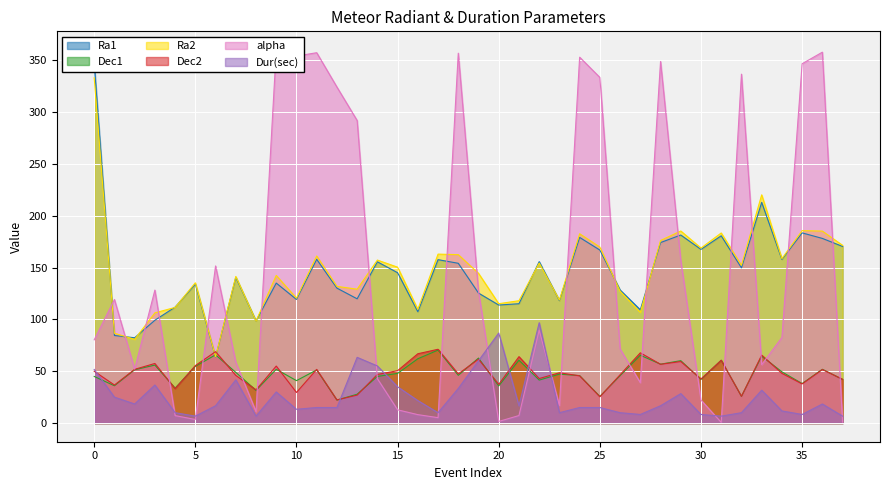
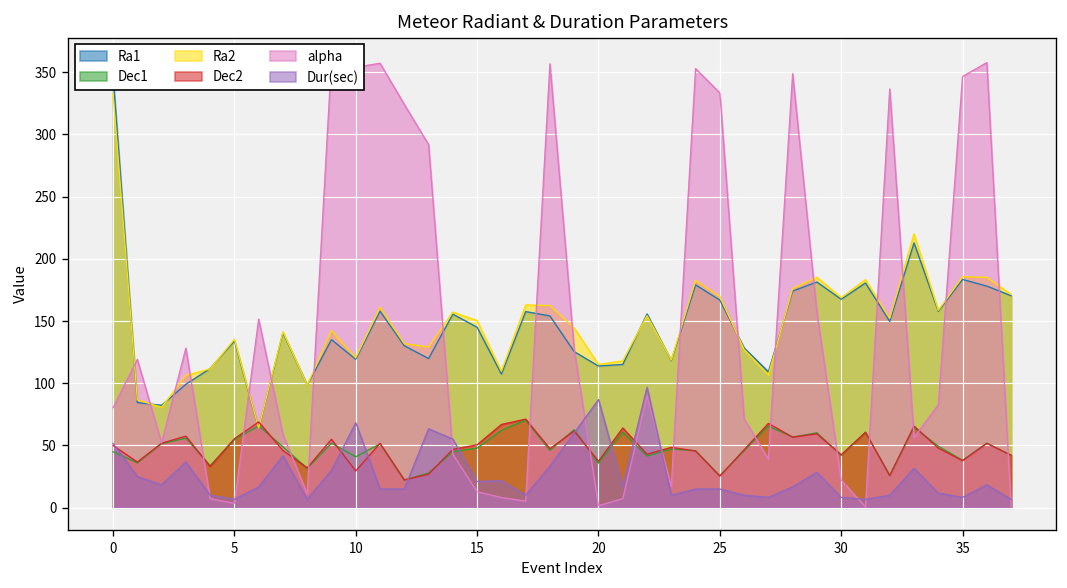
  {
    "Ra1": {
      "15": 145,
      "25": 167
    },
    "Dec1": {
      "0": 45,
      "10": 41,
      "15": 48
    },
    "Ra2": {
      "0": 333,
      "15": 150,
      "25": 170
    },
    "Dec2": {
      "10": 30,
      "15": 51
    },
    "alpha": {
      "0": 80,
      "5": 3,
      "15": 13,
      "20": 2,
      "25": 333,
      "30": 22,
      "35": 347
    },
    "Dur(sec)": {
      "5": 7,
-     "10": 13,
-     "15": 35,
+     "10": 68,
+     "15": 21,
      "20": 87,
      "25": 15,
      "30": 8,
      "35": 8
    }
  }
